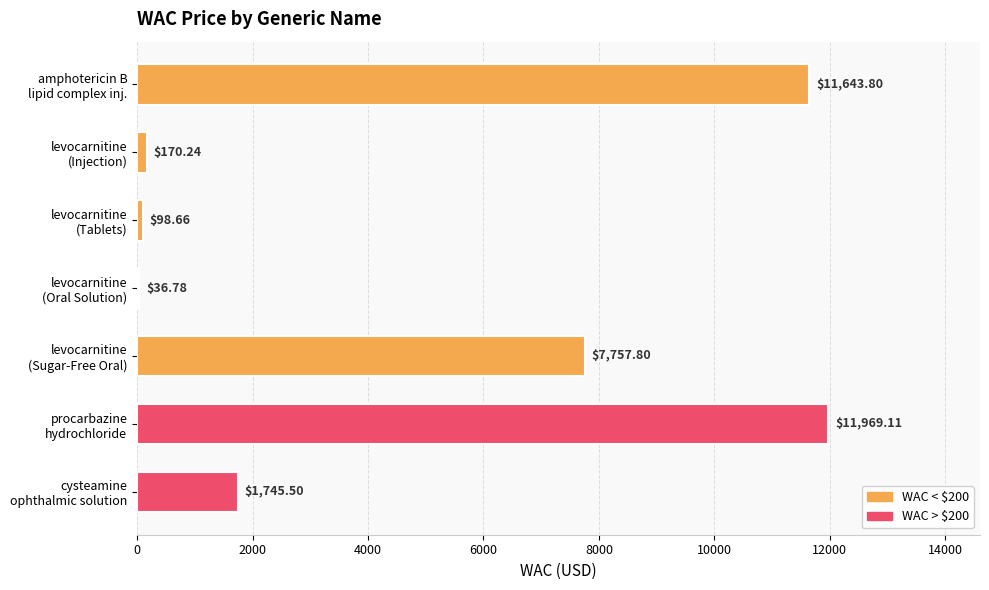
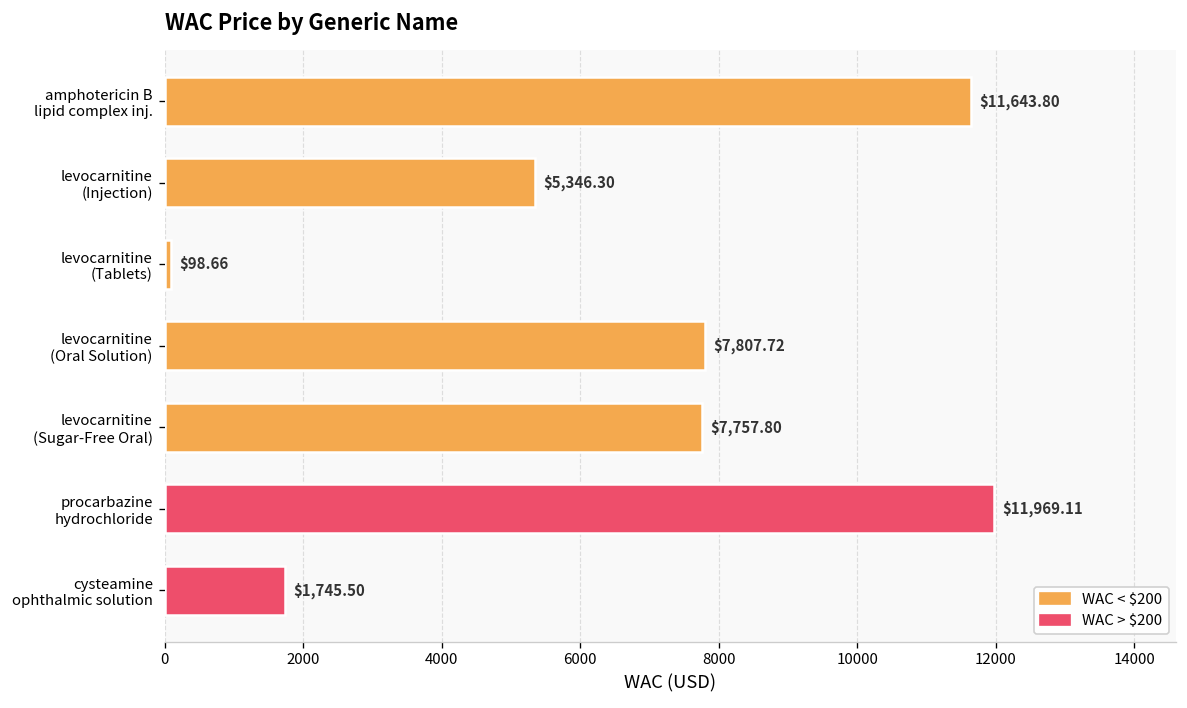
  {
    "amphotericin B lipid complex inj.": "$11,643.80",
-   "levocarnitine (Injection)": "$170.24",
+   "levocarnitine (Injection)": "$5,346.30",
    "levocarnitine (Tablets)": "$98.66",
-   "levocarnitine (Oral Solution)": "$36.78",
+   "levocarnitine (Oral Solution)": "$7,807.72",
    "levocarnitine (Sugar-Free Oral)": "$7,757.80",
    "procarbazine hydrochloride": "$11,969.11",
    "cysteamine ophthalmic solution": "$1,745.50"
  }
